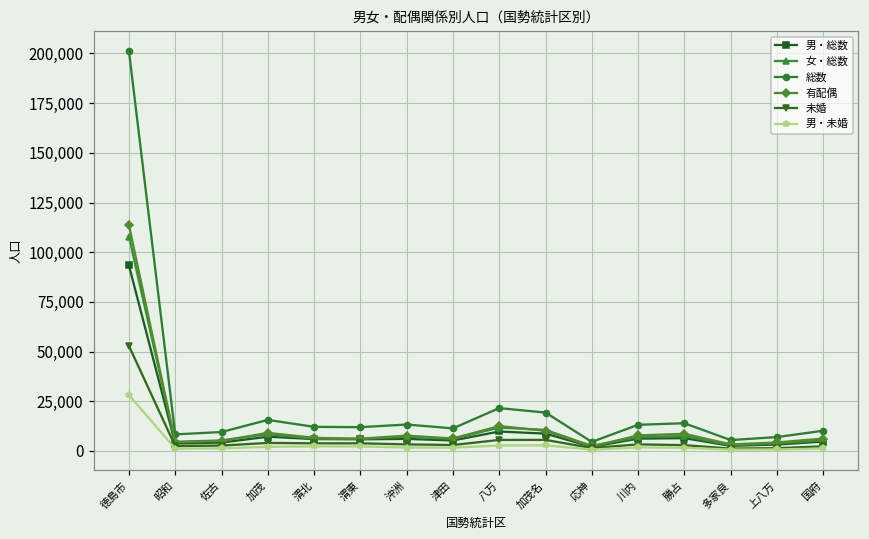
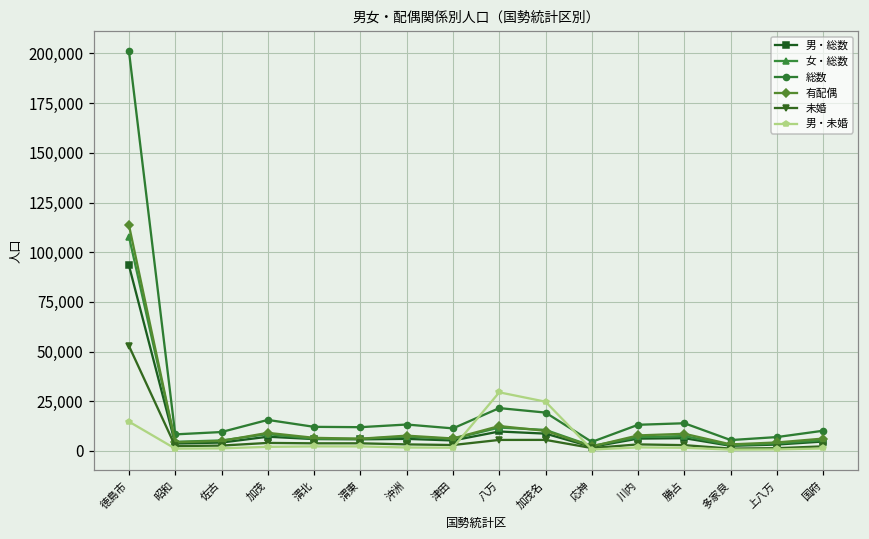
  {
    "男・未婚": {
-     "徳島市": "28,000",
+     "徳島市": "15,000",
      "加茂": "2,000",
      "渭北": "2,000",
      "渭東": "2,000",
      "沖洲": "2,000",
-     "八万": "3,000",
-     "加茂名": "3,000",
+     "八万": "30,000",
+     "加茂名": "25,000",
      "川内": "2,000"
    }
  }
